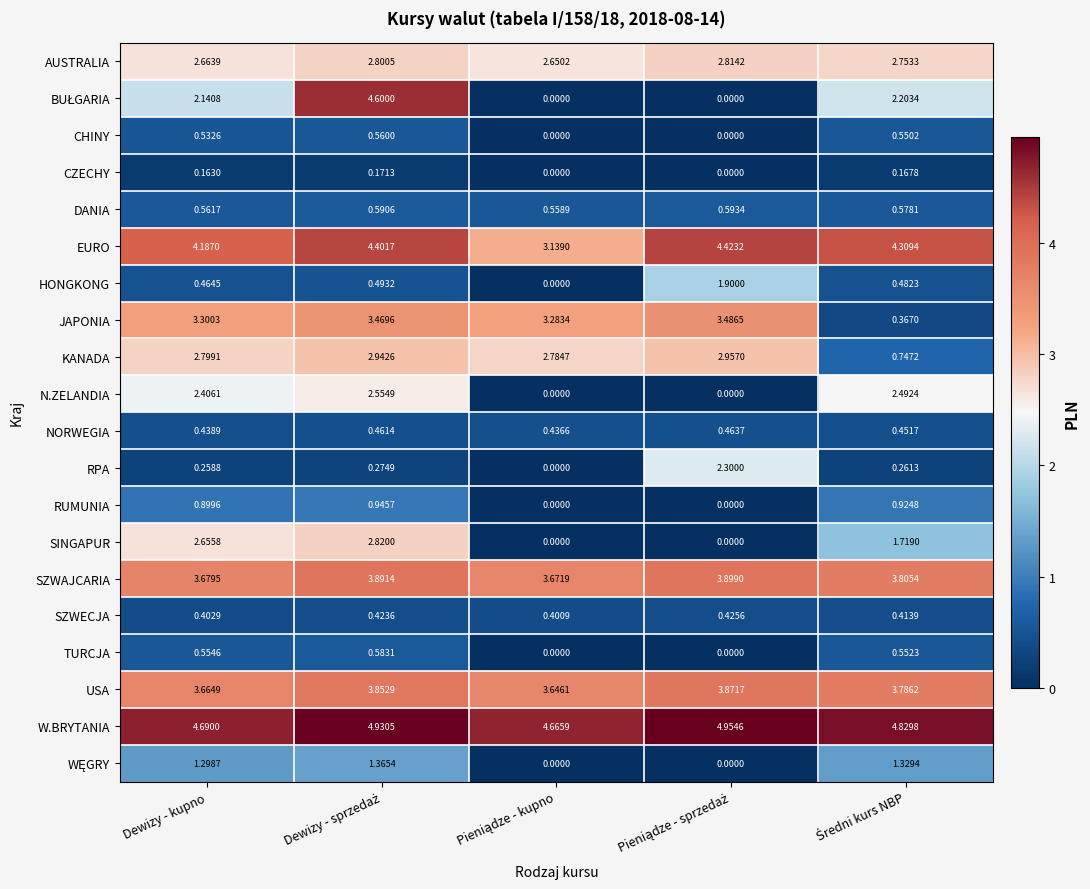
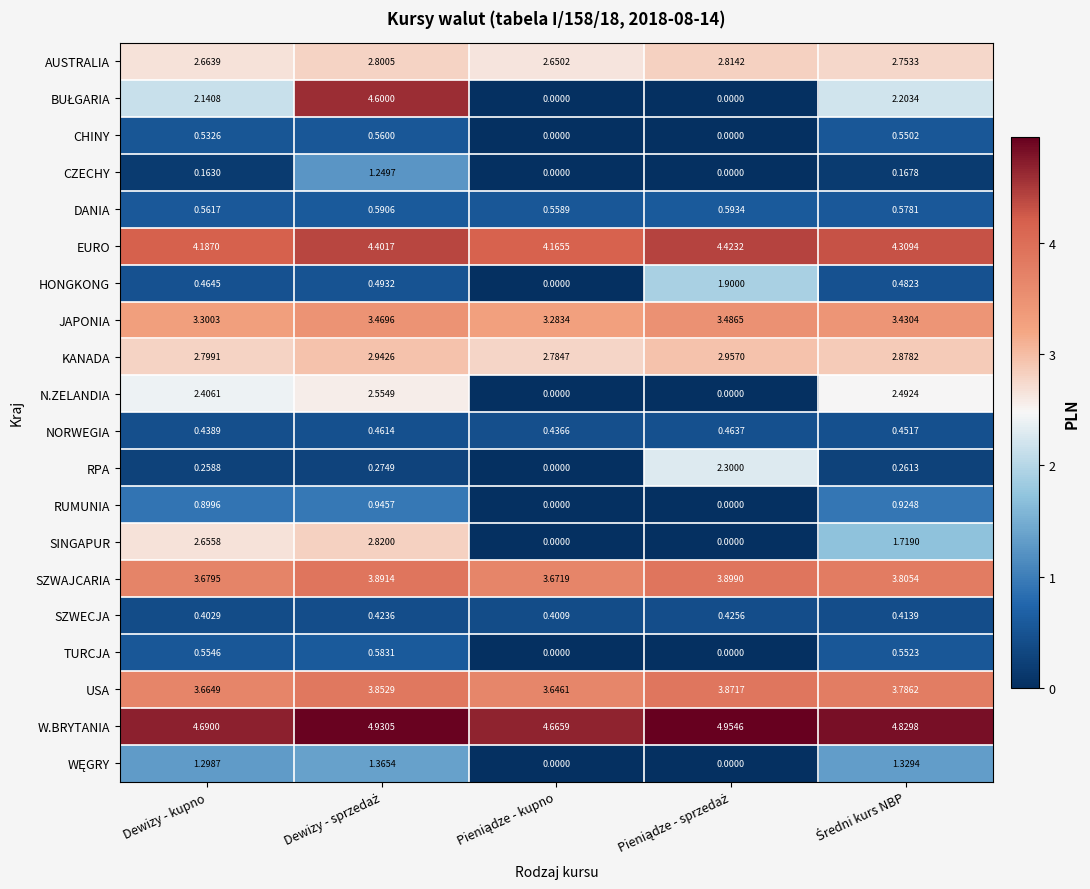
  {
    "AUSTRALIA": {
      "Dewizy - kupno": 2.6639,
      "Dewizy - sprzedaż": 2.8005,
      "Pieniądze - kupno": 2.6502,
      "Pieniądze - sprzedaż": 2.8142,
      "Średni kurs NBP": 2.7533
    },
    "BUŁGARIA": {
      "Dewizy - kupno": 2.1408,
      "Dewizy - sprzedaż": 4.6000,
      "Pieniądze - kupno": 0.0000,
      "Pieniądze - sprzedaż": 0.0000,
      "Średni kurs NBP": 2.2034
    },
    "CHINY": {
      "Dewizy - kupno": 0.5326,
      "Dewizy - sprzedaż": 0.5600,
      "Pieniądze - kupno": 0.0000,
      "Pieniądze - sprzedaż": 0.0000,
      "Średni kurs NBP": 0.5502
    },
    "CZECHY": {
      "Dewizy - kupno": 0.1630,
-     "Dewizy - sprzedaż": 0.1713,
+     "Dewizy - sprzedaż": 1.2497,
      "Pieniądze - kupno": 0.0000,
      "Pieniądze - sprzedaż": 0.0000,
      "Średni kurs NBP": 0.1678
    },
    "DANIA": {
      "Dewizy - kupno": 0.5617,
      "Dewizy - sprzedaż": 0.5906,
      "Pieniądze - kupno": 0.5589,
      "Pieniądze - sprzedaż": 0.5934,
      "Średni kurs NBP": 0.5781
    },
    "EURO": {
      "Dewizy - kupno": 4.1870,
      "Dewizy - sprzedaż": 4.4017,
-     "Pieniądze - kupno": 3.1390,
+     "Pieniądze - kupno": 4.1655,
      "Pieniądze - sprzedaż": 4.4232,
      "Średni kurs NBP": 4.3094
    },
    "HONGKONG": {
      "Dewizy - kupno": 0.4645,
      "Dewizy - sprzedaż": 0.4932,
      "Pieniądze - kupno": 0.0000,
      "Pieniądze - sprzedaż": 1.9000,
      "Średni kurs NBP": 0.4823
    },
    "JAPONIA": {
      "Dewizy - kupno": 3.3003,
      "Dewizy - sprzedaż": 3.4696,
      "Pieniądze - kupno": 3.2834,
      "Pieniądze - sprzedaż": 3.4865,
-     "Średni kurs NBP": 0.3670
+     "Średni kurs NBP": 3.4304
    },
    "KANADA": {
      "Dewizy - kupno": 2.7991,
      "Dewizy - sprzedaż": 2.9426,
      "Pieniądze - kupno": 2.7847,
      "Pieniądze - sprzedaż": 2.9570,
-     "Średni kurs NBP": 0.7472
+     "Średni kurs NBP": 2.8782
    },
    "N.ZELANDIA": {
      "Dewizy - kupno": 2.4061,
      "Dewizy - sprzedaż": 2.5549,
      "Pieniądze - kupno": 0.0000,
      "Pieniądze - sprzedaż": 0.0000,
      "Średni kurs NBP": 2.4924
    },
    "NORWEGIA": {
      "Dewizy - kupno": 0.4389,
      "Dewizy - sprzedaż": 0.4614,
      "Pieniądze - kupno": 0.4366,
      "Pieniądze - sprzedaż": 0.4637,
      "Średni kurs NBP": 0.4517
    },
    "RPA": {
      "Dewizy - kupno": 0.2588,
      "Dewizy - sprzedaż": 0.2749,
      "Pieniądze - kupno": 0.0000,
      "Pieniądze - sprzedaż": 2.3000,
      "Średni kurs NBP": 0.2613
    },
    "RUMUNIA": {
      "Dewizy - kupno": 0.8996,
      "Dewizy - sprzedaż": 0.9457,
      "Pieniądze - kupno": 0.0000,
      "Pieniądze - sprzedaż": 0.0000,
      "Średni kurs NBP": 0.9248
    },
    "SINGAPUR": {
      "Dewizy - kupno": 2.6558,
      "Dewizy - sprzedaż": 2.8200,
      "Pieniądze - kupno": 0.0000,
      "Pieniądze - sprzedaż": 0.0000,
      "Średni kurs NBP": 1.7190
    },
    "SZWAJCARIA": {
      "Dewizy - kupno": 3.6795,
      "Dewizy - sprzedaż": 3.8914,
      "Pieniądze - kupno": 3.6719,
      "Pieniądze - sprzedaż": 3.8990,
      "Średni kurs NBP": 3.8054
    },
    "SZWECJA": {
      "Dewizy - kupno": 0.4029,
      "Dewizy - sprzedaż": 0.4236,
      "Pieniądze - kupno": 0.4009,
      "Pieniądze - sprzedaż": 0.4256,
      "Średni kurs NBP": 0.4139
    },
    "TURCJA": {
      "Dewizy - kupno": 0.5546,
      "Dewizy - sprzedaż": 0.5831,
      "Pieniądze - kupno": 0.0000,
      "Pieniądze - sprzedaż": 0.0000,
      "Średni kurs NBP": 0.5523
    },
    "USA": {
      "Dewizy - kupno": 3.6649,
      "Dewizy - sprzedaż": 3.8529,
      "Pieniądze - kupno": 3.6461,
      "Pieniądze - sprzedaż": 3.8717,
      "Średni kurs NBP": 3.7862
    },
    "W.BRYTANIA": {
      "Dewizy - kupno": 4.6900,
      "Dewizy - sprzedaż": 4.9305,
      "Pieniądze - kupno": 4.6659,
      "Pieniądze - sprzedaż": 4.9546,
      "Średni kurs NBP": 4.8298
    },
    "WĘGRY": {
      "Dewizy - kupno": 1.2987,
      "Dewizy - sprzedaż": 1.3654,
      "Pieniądze - kupno": 0.0000,
      "Pieniądze - sprzedaż": 0.0000,
      "Średni kurs NBP": 1.3294
    }
  }
